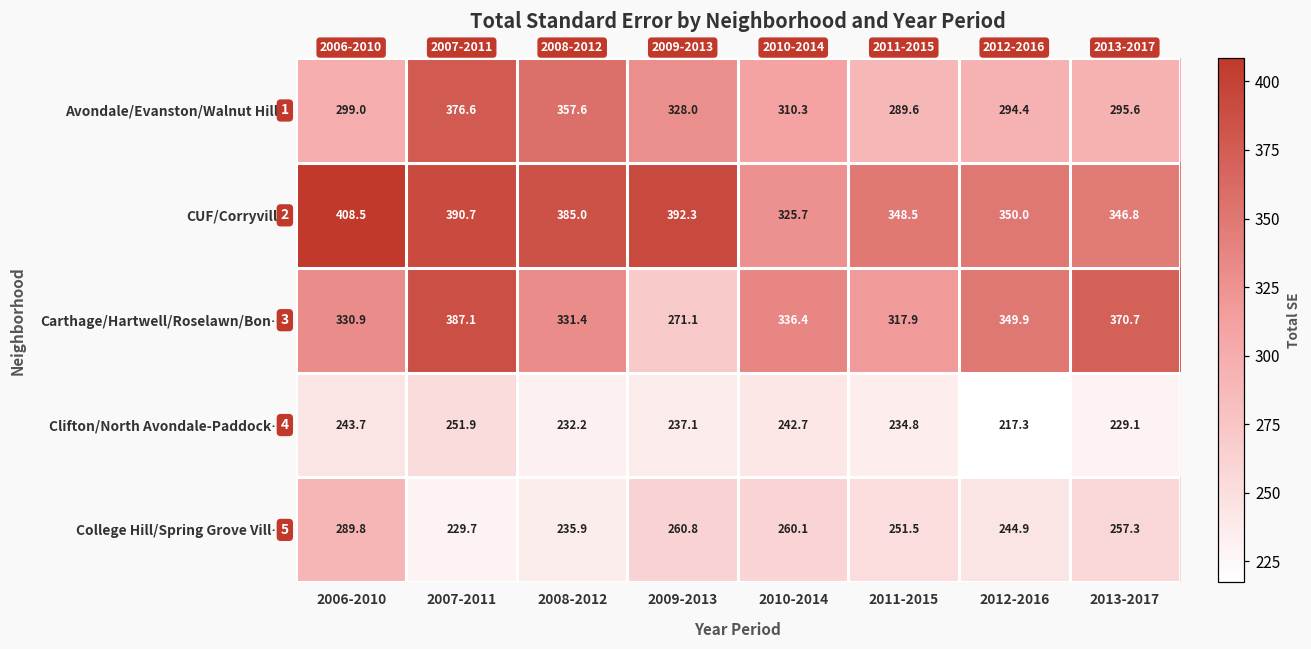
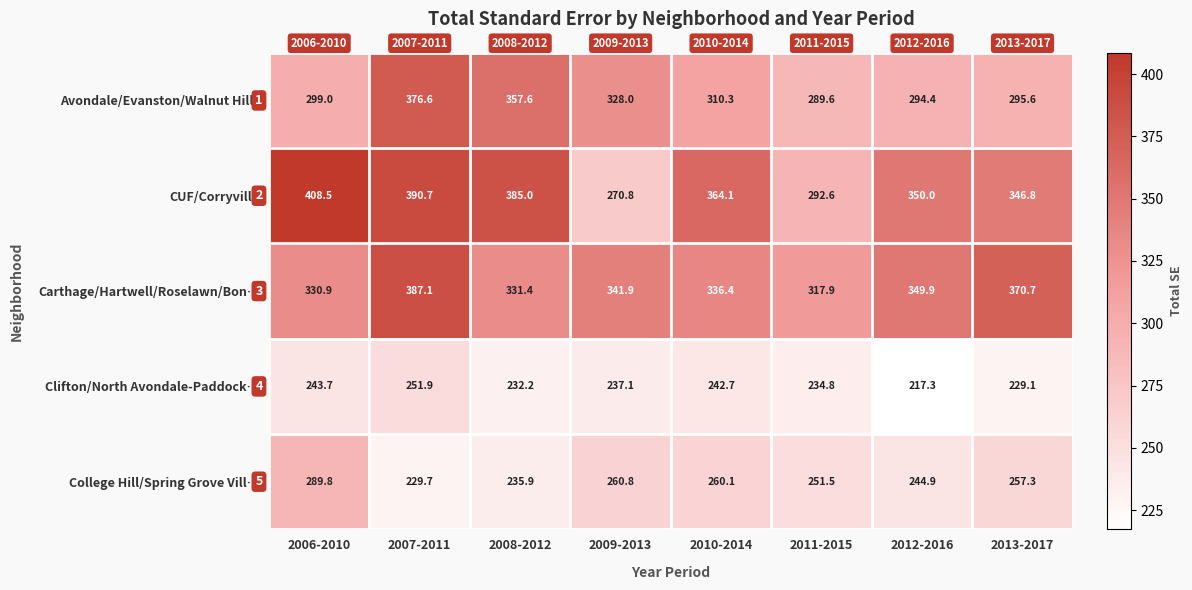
  {
    "Avondale/Evanston/Walnut Hills": {
      "2006-2010": 299.0,
      "2007-2011": 376.6,
      "2008-2012": 357.6,
      "2009-2013": 328.0,
      "2010-2014": 310.3,
      "2011-2015": 289.6,
      "2012-2016": 294.4,
      "2013-2017": 295.6
    },
    "CUF/Corryville": {
      "2006-2010": 408.5,
      "2007-2011": 390.7,
      "2008-2012": 385.0,
-     "2009-2013": 392.3,
-     "2010-2014": 325.7,
-     "2011-2015": 348.5,
+     "2009-2013": 270.8,
+     "2010-2014": 364.1,
+     "2011-2015": 292.6,
      "2012-2016": 350.0,
      "2013-2017": 346.8
    },
    "Carthage/Hartwell/Roselawn/Bon…": {
      "2006-2010": 330.9,
      "2007-2011": 387.1,
      "2008-2012": 331.4,
-     "2009-2013": 271.1,
+     "2009-2013": 341.9,
      "2010-2014": 336.4,
      "2011-2015": 317.9,
      "2012-2016": 349.9,
      "2013-2017": 370.7
    },
    "Clifton/North Avondale-Paddock…": {
      "2006-2010": 243.7,
      "2007-2011": 251.9,
      "2008-2012": 232.2,
      "2009-2013": 237.1,
      "2010-2014": 242.7,
      "2011-2015": 234.8,
      "2012-2016": 217.3,
      "2013-2017": 229.1
    },
    "College Hill/Spring Grove Vill…": {
      "2006-2010": 289.8,
      "2007-2011": 229.7,
      "2008-2012": 235.9,
      "2009-2013": 260.8,
      "2010-2014": 260.1,
      "2011-2015": 251.5,
      "2012-2016": 244.9,
      "2013-2017": 257.3
    }
  }
